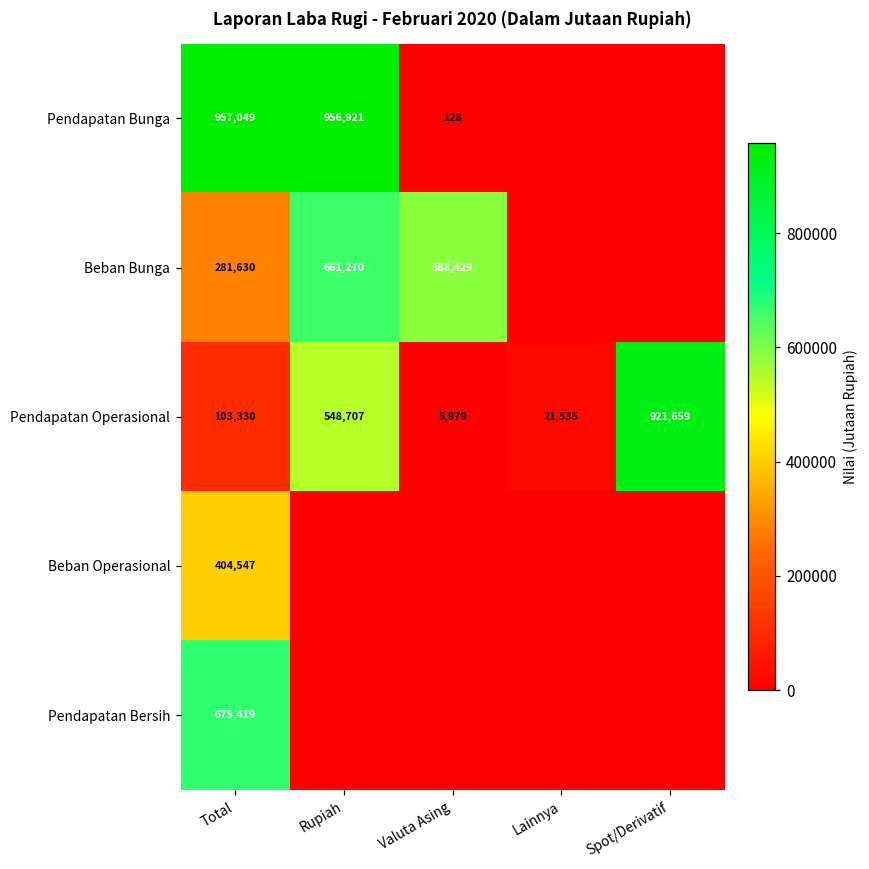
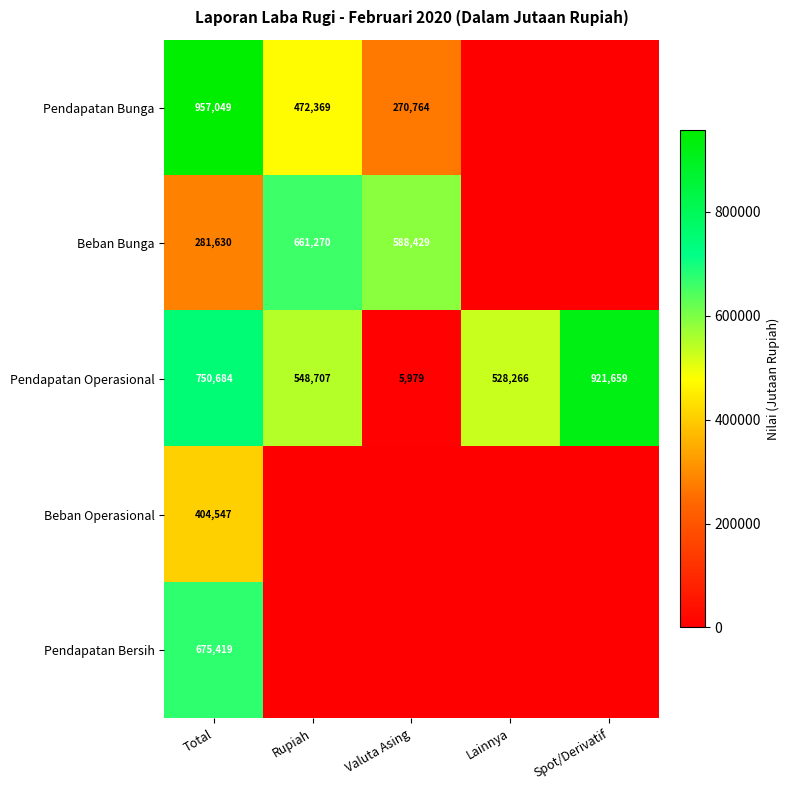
  {
    "Pendapatan Bunga": {
      "Total": "957,049",
-     "Rupiah": "956,921",
-     "Valuta Asing": "128"
+     "Rupiah": "472,369",
+     "Valuta Asing": "270,764"
    },
    "Beban Bunga": {
      "Total": "281,630",
      "Rupiah": "661,270",
      "Valuta Asing": "588,429"
    },
    "Pendapatan Operasional": {
-     "Total": "103,330",
+     "Total": "750,684",
      "Rupiah": "548,707",
      "Valuta Asing": "5,979",
-     "Lainnya": "21,535",
+     "Lainnya": "528,266",
      "Spot/Derivatif": "921,659"
    },
    "Beban Operasional": {
      "Total": "404,547"
    },
    "Pendapatan Bersih": {
      "Total": "675,419"
    }
  }
